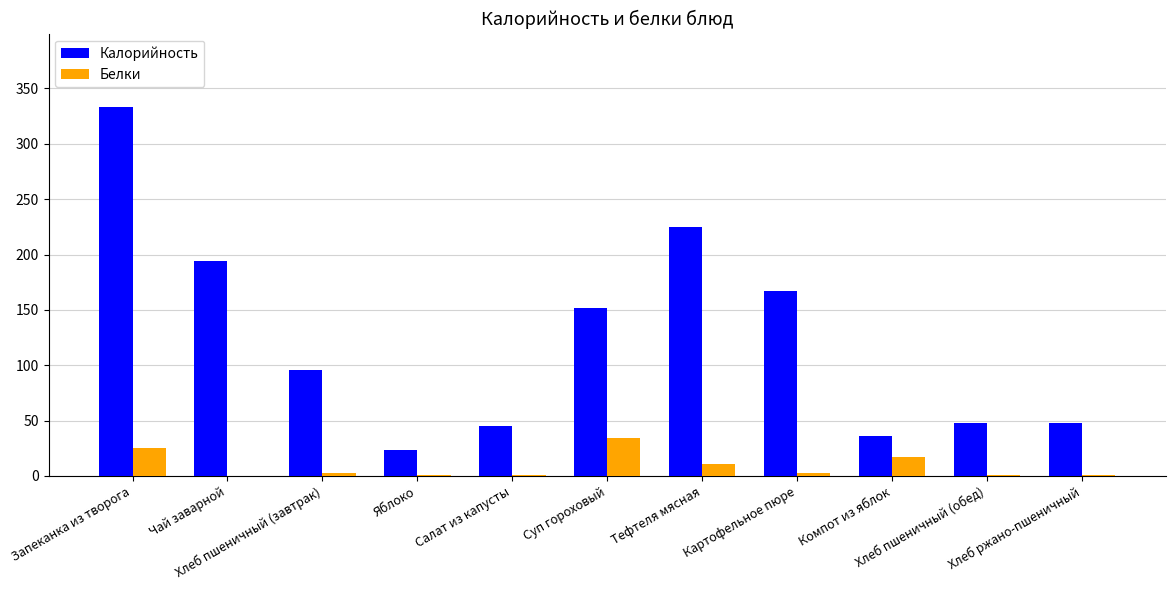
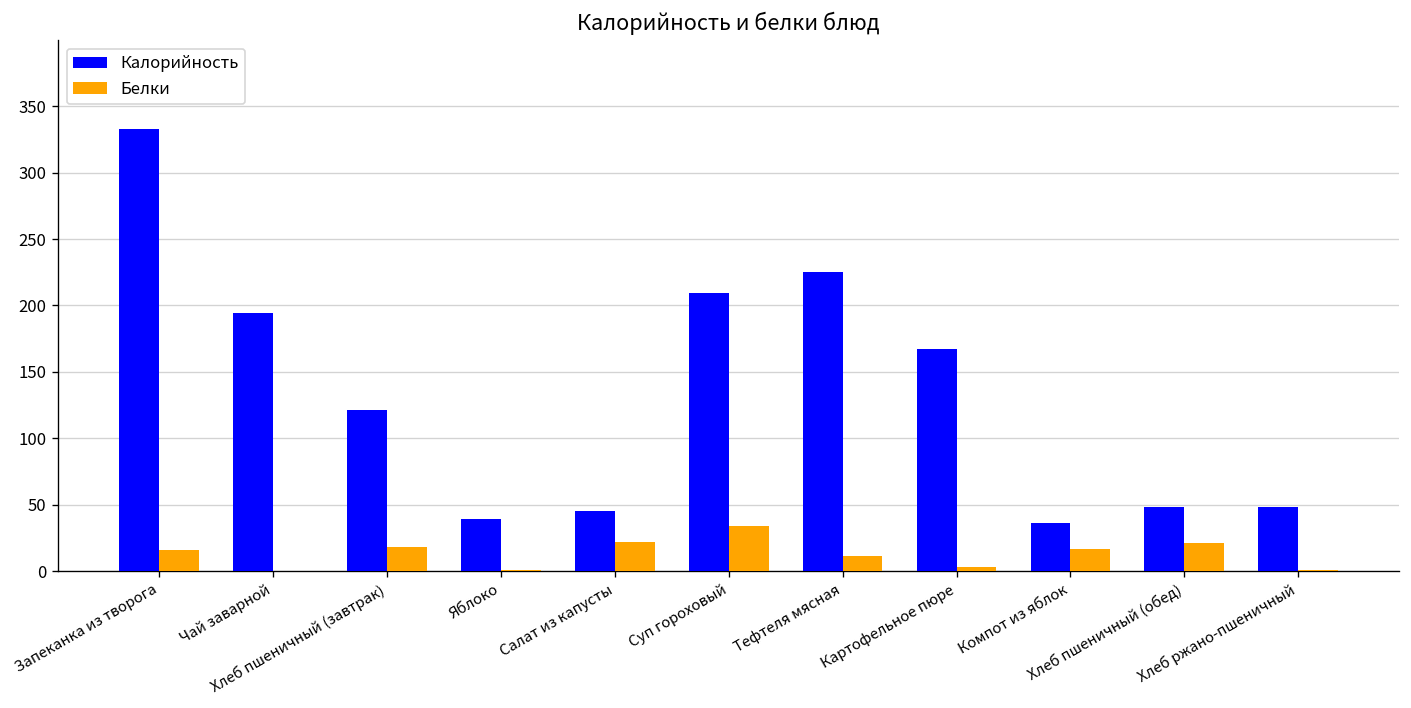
  {
    "Калорийность": {
      "Запеканка из творога": 333,
      "Чай заварной": 194,
-     "Хлеб пшеничный (завтрак)": 96,
-     "Яблоко": 23,
+     "Хлеб пшеничный (завтрак)": 121,
+     "Яблоко": 39,
      "Салат из капусты": 45,
-     "Суп гороховый": 152,
+     "Суп гороховый": 209,
      "Тефтеля мясная": 225,
      "Картофельное пюре": 167,
      "Компот из яблок": 36,
      "Хлеб пшеничный (обед)": 48,
      "Хлеб ржано-пшеничный": 48
    },
    "Белки": {
-     "Запеканка из творога": 25,
+     "Запеканка из творога": 16,
      "Чай заварной": 0,
-     "Хлеб пшеничный (завтрак)": 3,
-     "Салат из капусты": 1,
+     "Хлеб пшеничный (завтрак)": 18,
+     "Салат из капусты": 22,
      "Суп гороховый": 34,
      "Тефтеля мясная": 11,
      "Картофельное пюре": 3,
      "Компот из яблок": 17,
-     "Хлеб пшеничный (обед)": 1
+     "Хлеб пшеничный (обед)": 21
    }
  }
